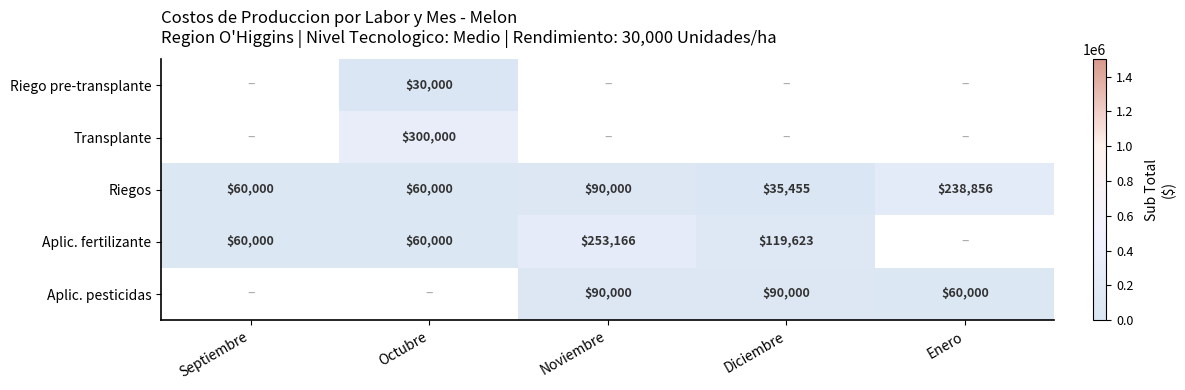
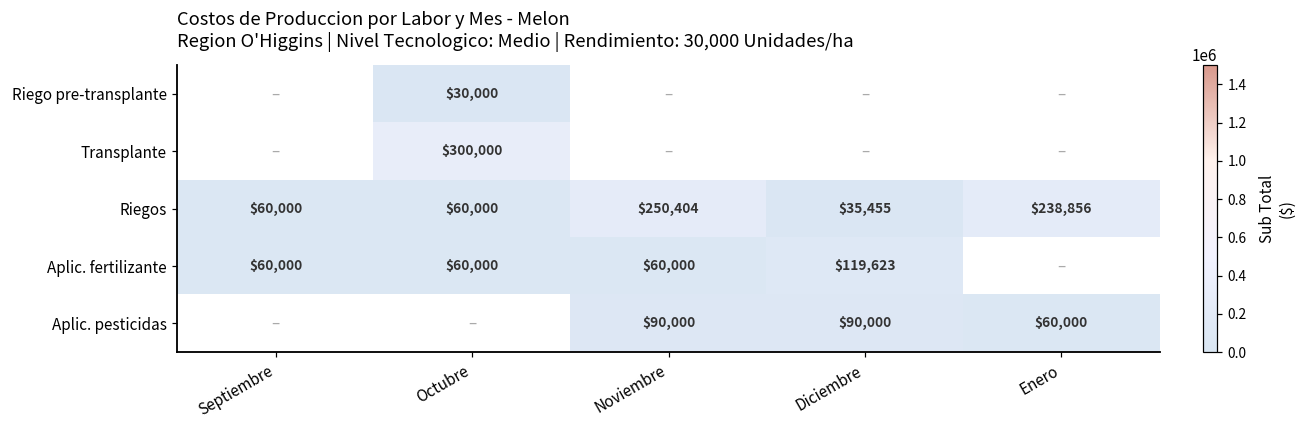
  {
    "Riego pre-transplante": {
      "Octubre": "$30,000"
    },
    "Transplante": {
      "Octubre": "$300,000"
    },
    "Riegos": {
      "Septiembre": "$60,000",
      "Octubre": "$60,000",
-     "Noviembre": "$90,000",
+     "Noviembre": "$250,404",
      "Diciembre": "$35,455",
      "Enero": "$238,856"
    },
    "Aplic. fertilizante": {
      "Septiembre": "$60,000",
      "Octubre": "$60,000",
-     "Noviembre": "$253,166",
+     "Noviembre": "$60,000",
      "Diciembre": "$119,623"
    },
    "Aplic. pesticidas": {
      "Noviembre": "$90,000",
      "Diciembre": "$90,000",
      "Enero": "$60,000"
    }
  }
